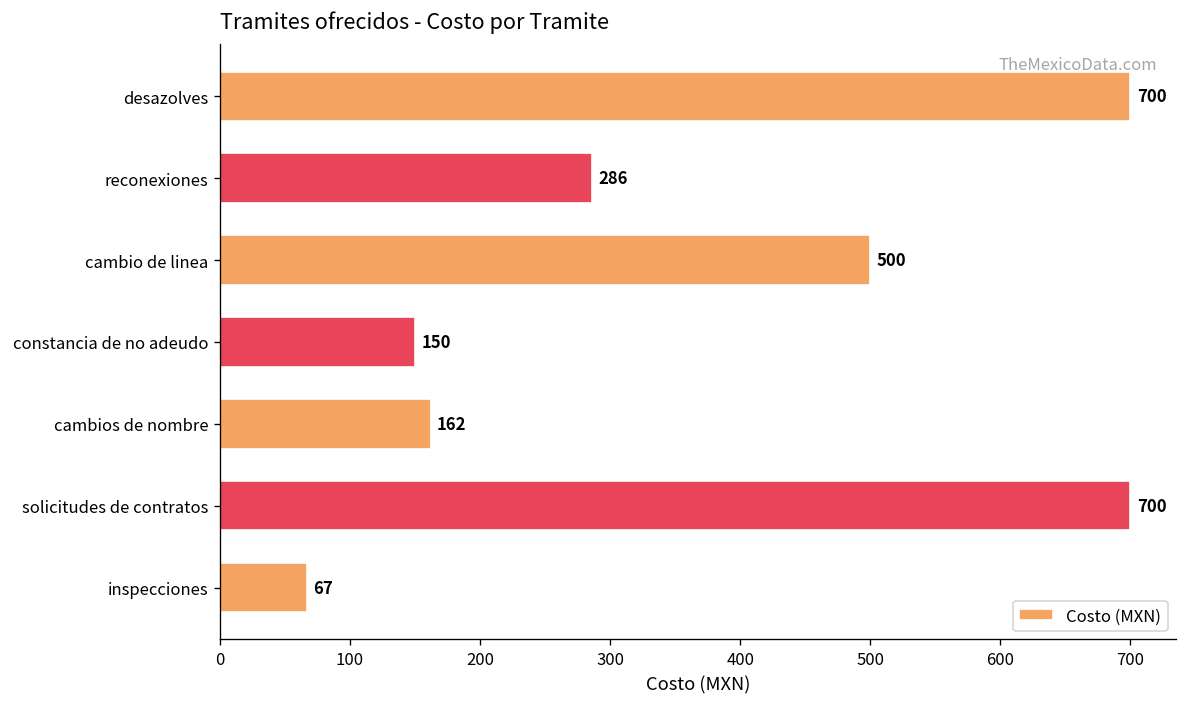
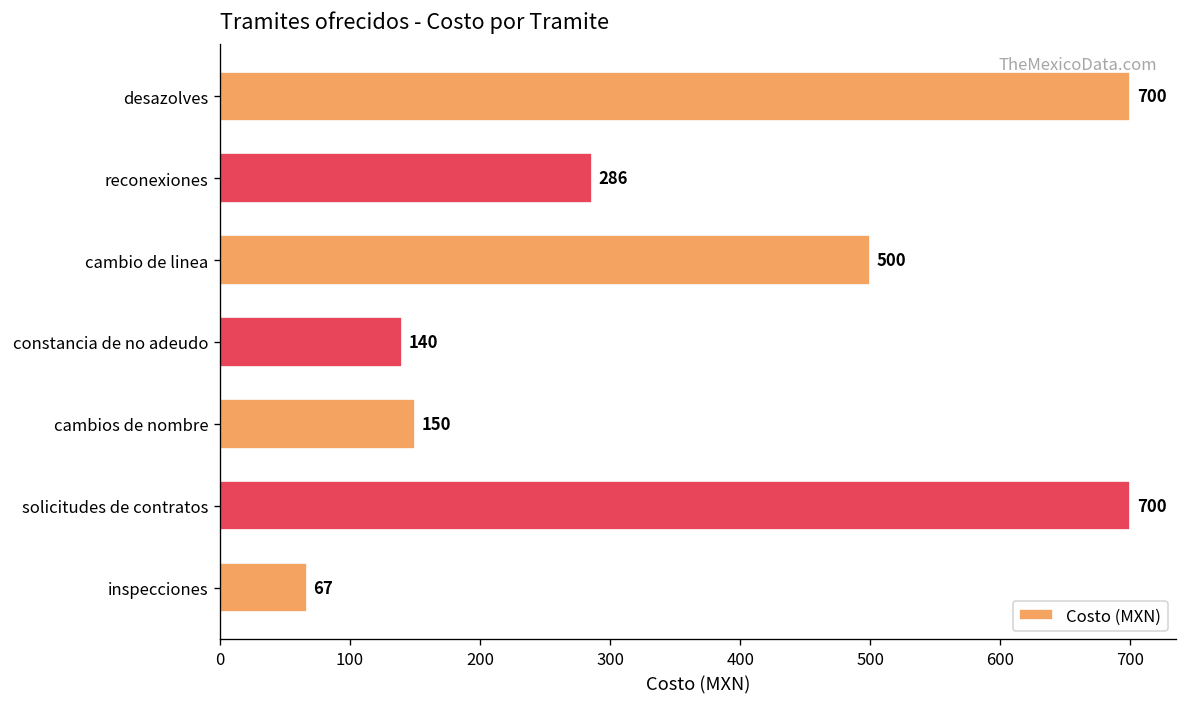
  {
    "desazolves": 700,
    "reconexiones": 286,
    "cambio de linea": 500,
-   "constancia de no adeudo": 150,
-   "cambios de nombre": 162,
+   "constancia de no adeudo": 140,
+   "cambios de nombre": 150,
    "solicitudes de contratos": 700,
    "inspecciones": 67
  }
